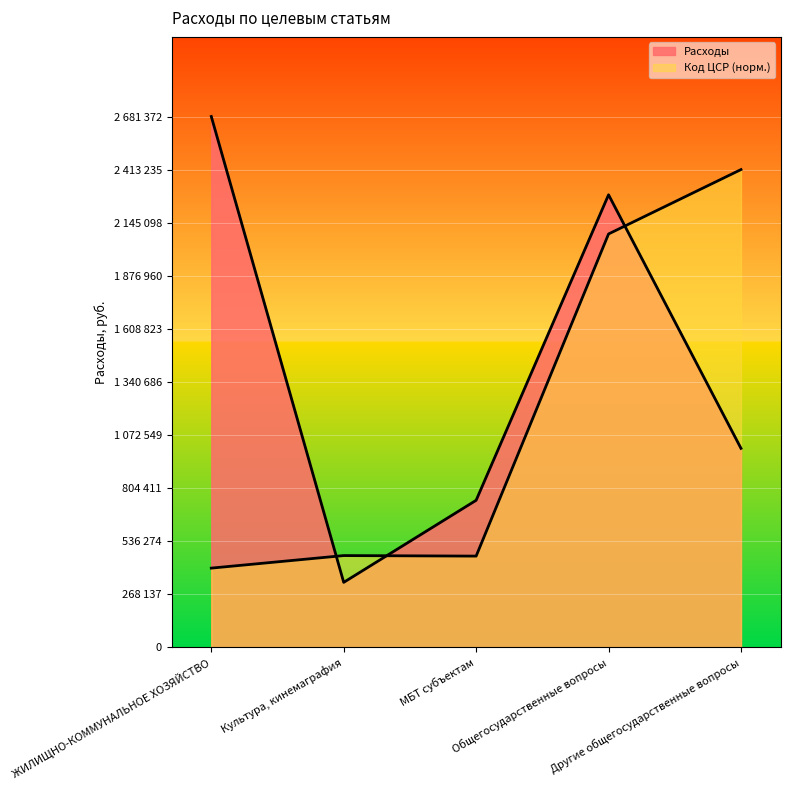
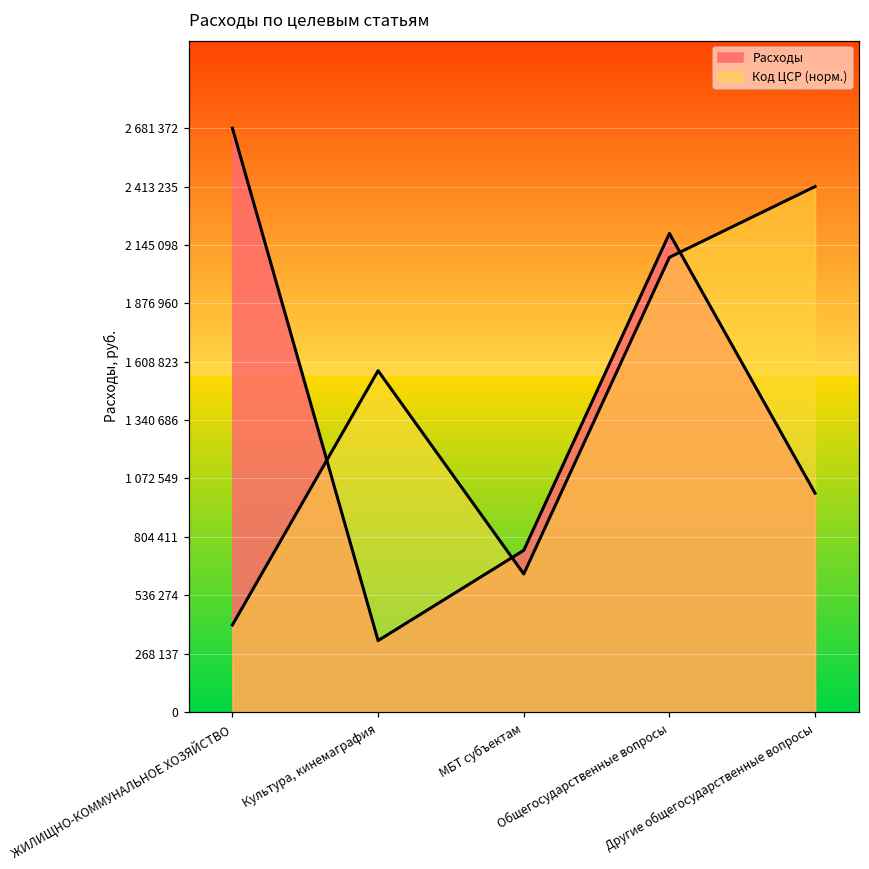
  {
    "Расходы": {
      "ЖИЛИЩНО-КОММУНАЛЬНОЕ ХОЗЯЙСТВО": 2680000,
      "Культура, кинемаграфия": 330000,
      "МБТ субъектам": 740000,
-     "Общегосударственные вопросы": 2290000,
+     "Общегосударственные вопросы": 2200000,
      "Другие общегосударственные вопросы": 1000000
    },
    "Код ЦСР (норм.)": {
      "ЖИЛИЩНО-КОММУНАЛЬНОЕ ХОЗЯЙСТВО": 400000,
-     "Культура, кинемаграфия": 460000,
-     "МБТ субъектам": 460000,
+     "Культура, кинемаграфия": 1570000,
+     "МБТ субъектам": 630000,
      "Общегосударственные вопросы": 2090000,
      "Другие общегосударственные вопросы": 2410000
    }
  }
